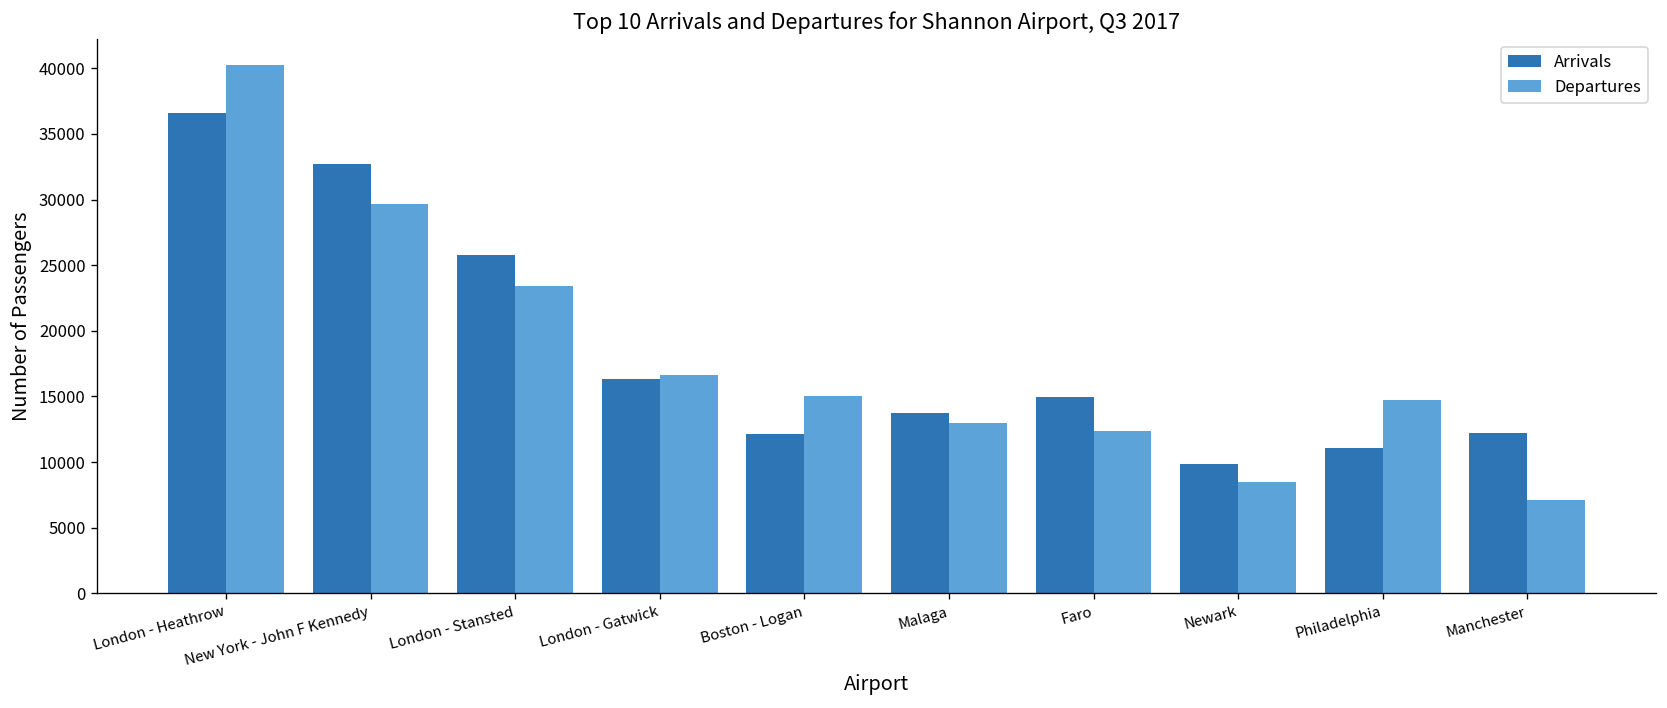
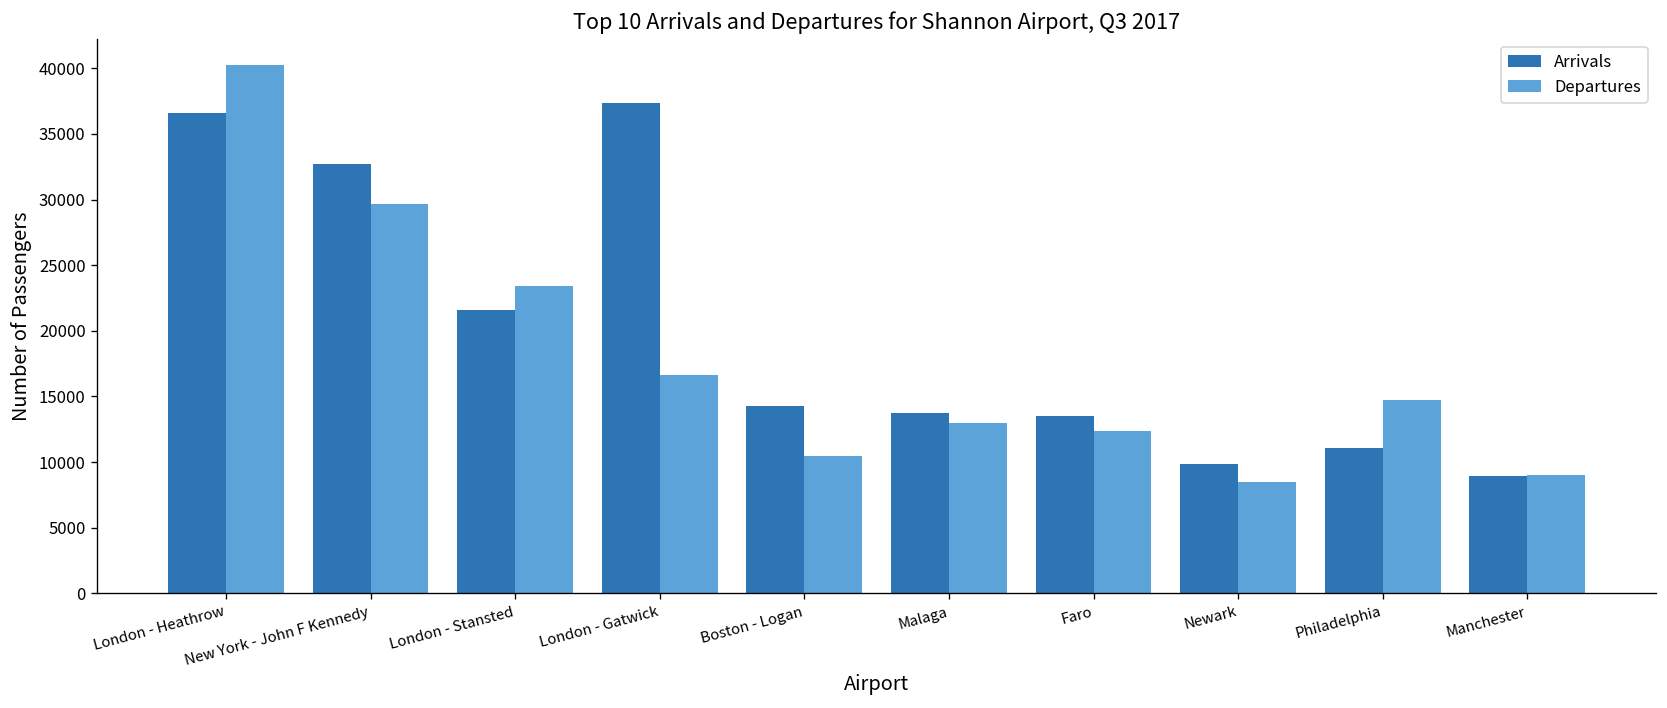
  {
    "Arrivals": {
      "London - Heathrow": 36600,
      "New York - John F Kennedy": 32700,
-     "London - Stansted": 25800,
-     "London - Gatwick": 16300,
-     "Boston - Logan": 12100,
+     "London - Stansted": 21600,
+     "London - Gatwick": 37300,
+     "Boston - Logan": 14300,
      "Malaga": 13800,
-     "Faro": 15000,
+     "Faro": 13500,
      "Newark": 9800,
      "Philadelphia": 11100,
-     "Manchester": 12200
+     "Manchester": 8900
    },
    "Departures": {
      "London - Heathrow": 40200,
      "New York - John F Kennedy": 29700,
      "London - Stansted": 23400,
      "London - Gatwick": 16600,
-     "Boston - Logan": 15100,
+     "Boston - Logan": 10500,
      "Malaga": 13000,
      "Faro": 12400,
      "Newark": 8500,
      "Philadelphia": 14700,
-     "Manchester": 7100
+     "Manchester": 9000
    }
  }
